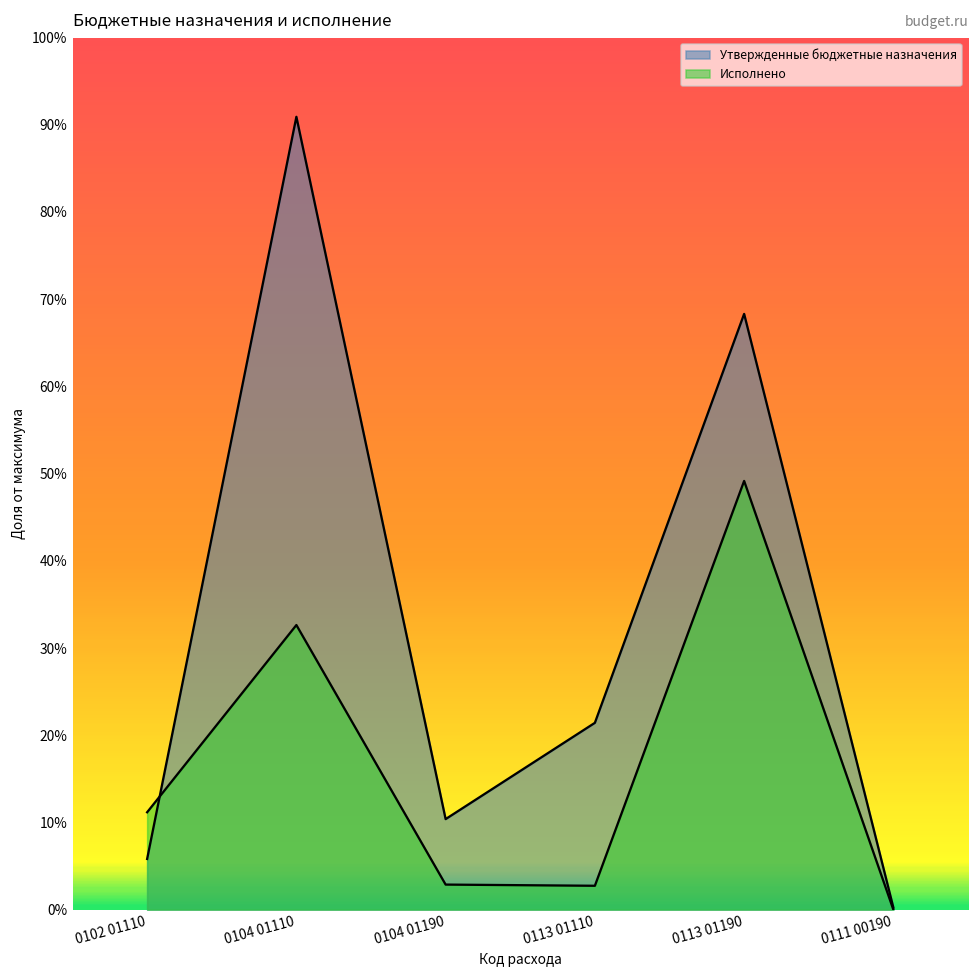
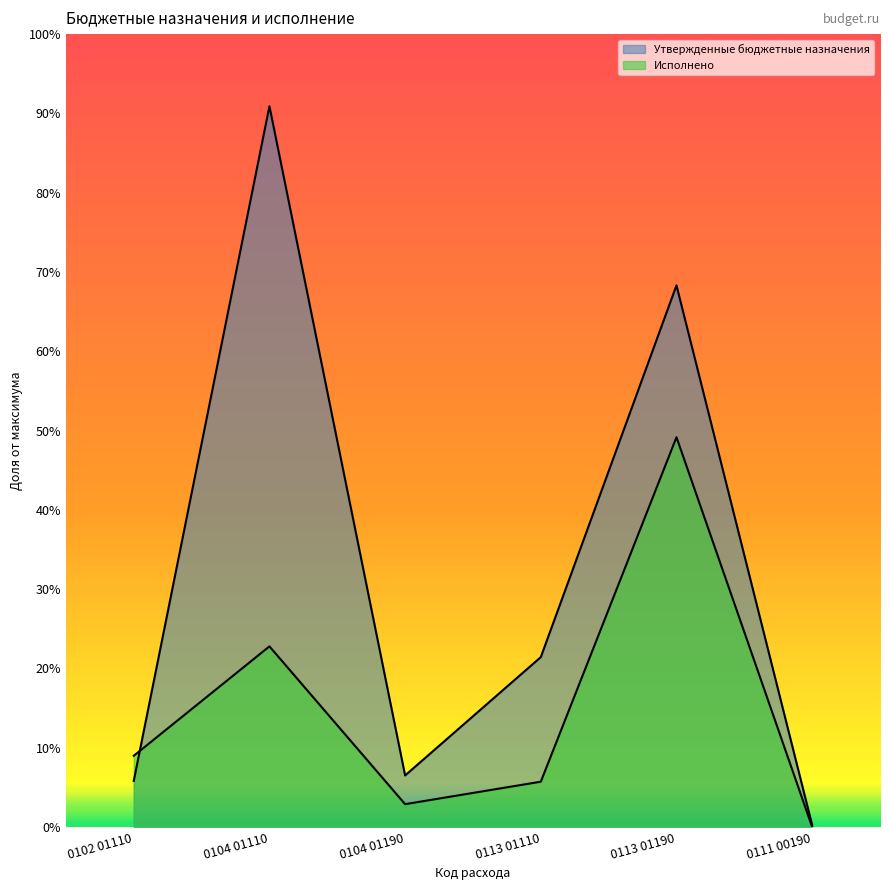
  {
    "Утвержденные бюджетные назначения": {
      "0102 01110": "6%",
      "0104 01110": "91%",
-     "0104 01190": "10%",
+     "0104 01190": "7%",
      "0113 01110": "21%",
      "0113 01190": "68%"
    },
    "Исполнено": {
-     "0102 01110": "11%",
-     "0104 01110": "33%",
+     "0102 01110": "9%",
+     "0104 01110": "23%",
      "0104 01190": "3%",
-     "0113 01110": "3%",
+     "0113 01110": "6%",
      "0113 01190": "49%"
    }
  }
